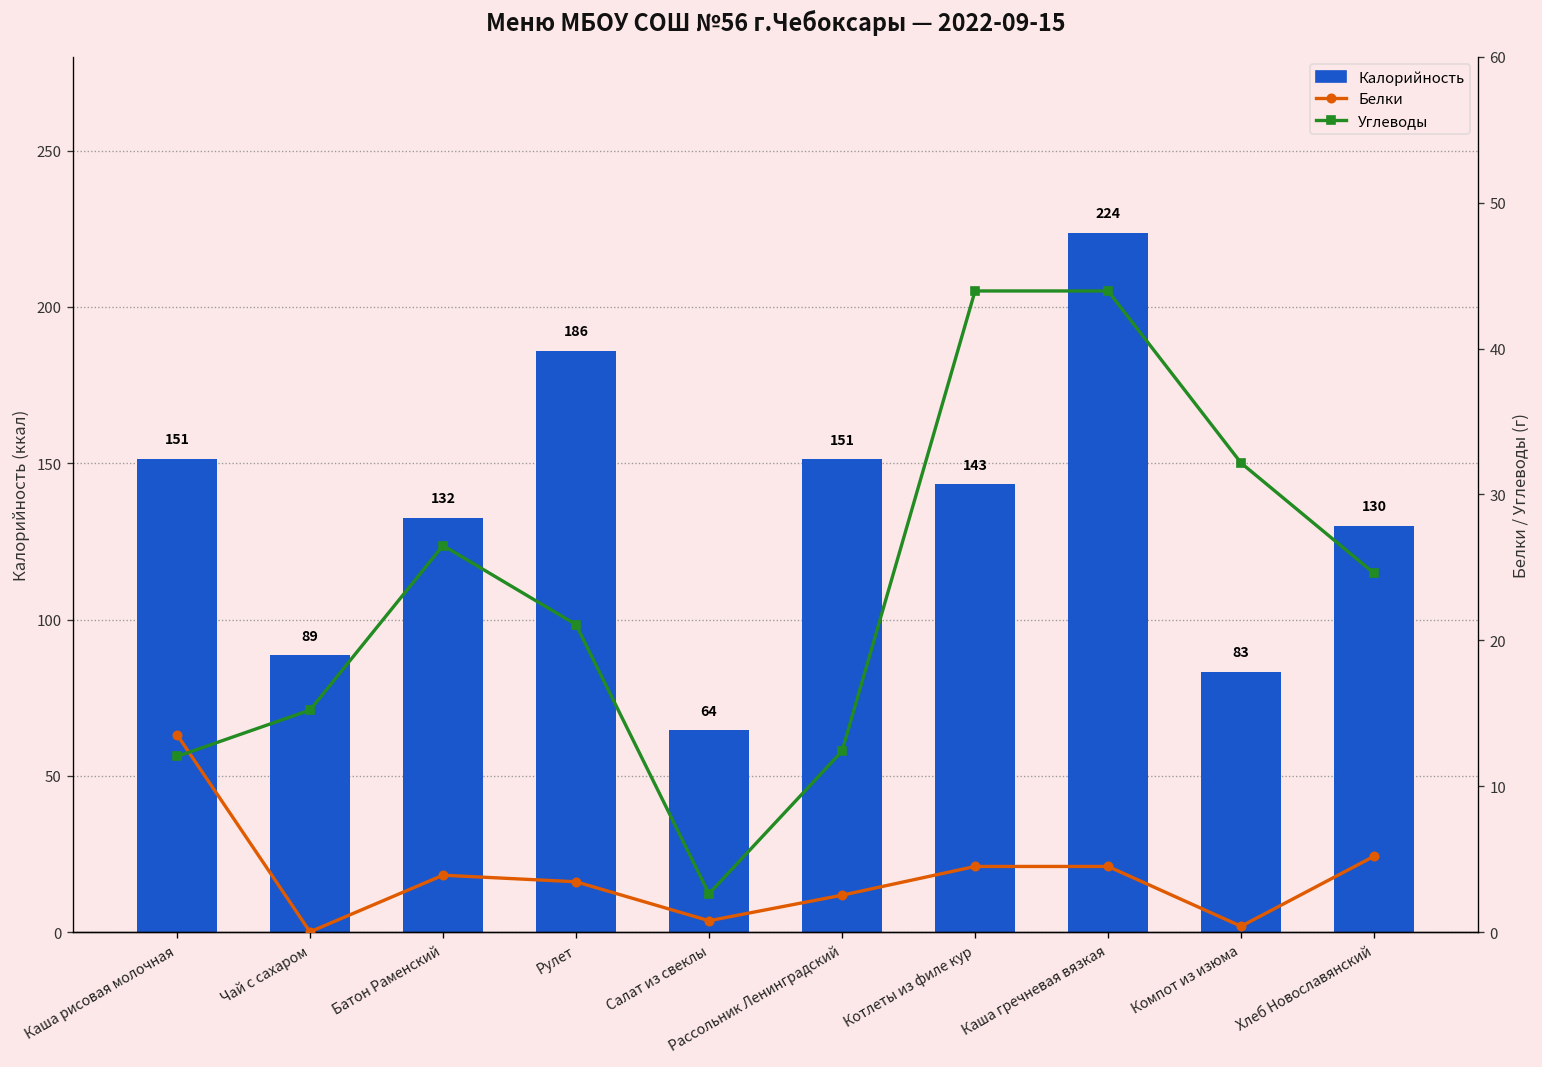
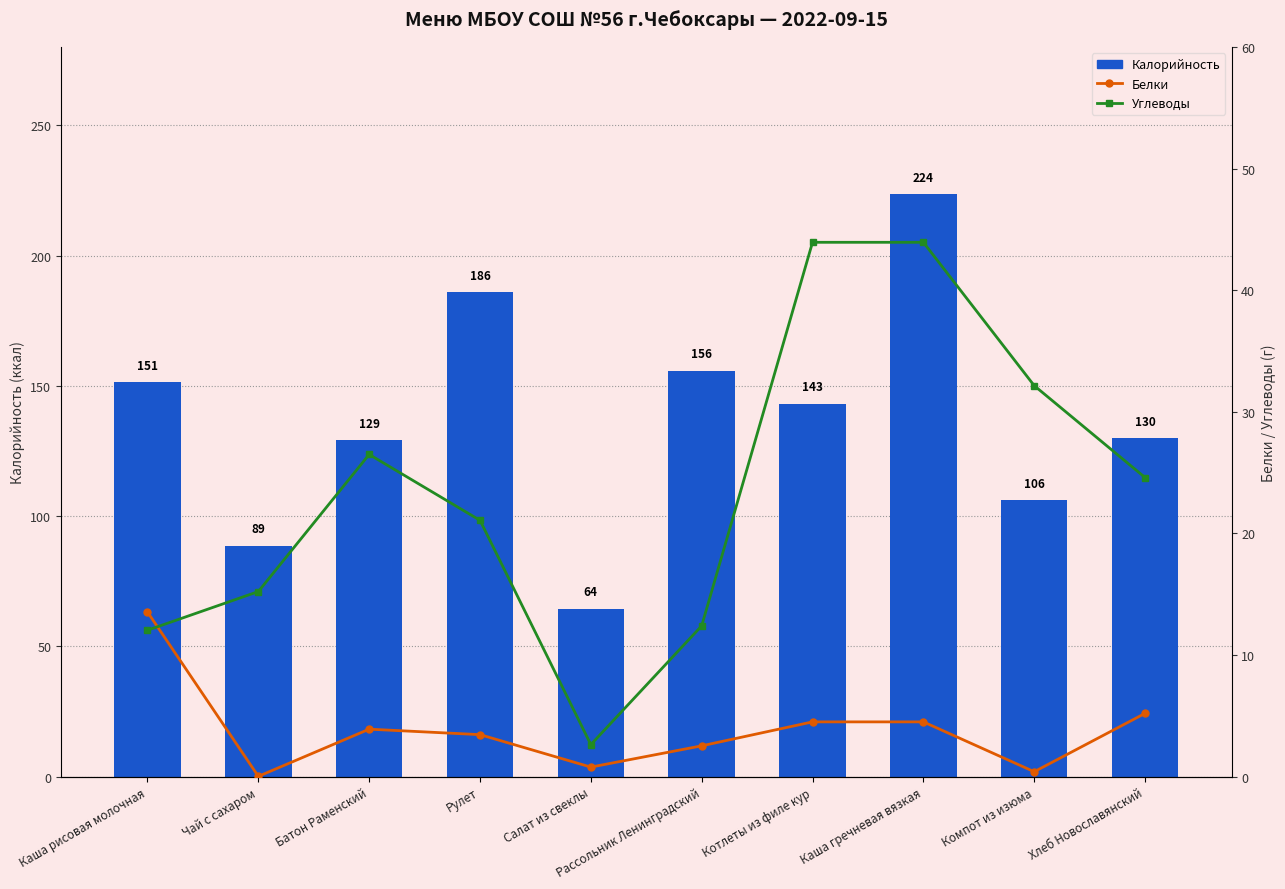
  {
    "Калорийность": {
      "Каша рисовая молочная": 151,
      "Чай с сахаром": 89,
-     "Батон Раменский": 132,
+     "Батон Раменский": 129,
      "Рулет": 186,
      "Салат из свеклы": 64,
-     "Рассольник Ленинградский": 151,
+     "Рассольник Ленинградский": 156,
      "Котлеты из филе кур": 143,
      "Каша гречневая вязкая": 224,
-     "Компот из изюма": 83,
+     "Компот из изюма": 106,
      "Хлеб Новославянский": 130
    }
  }
